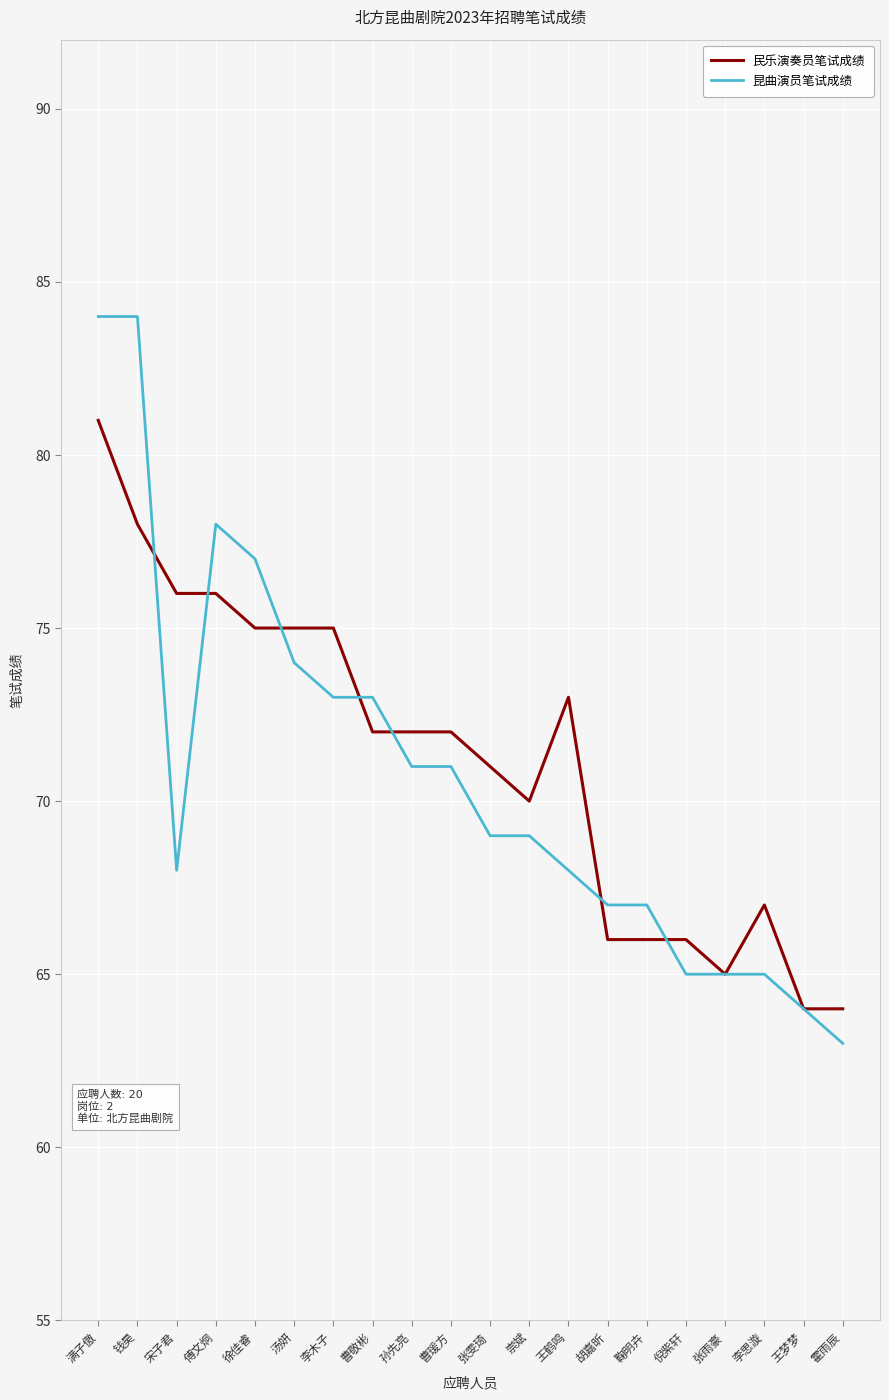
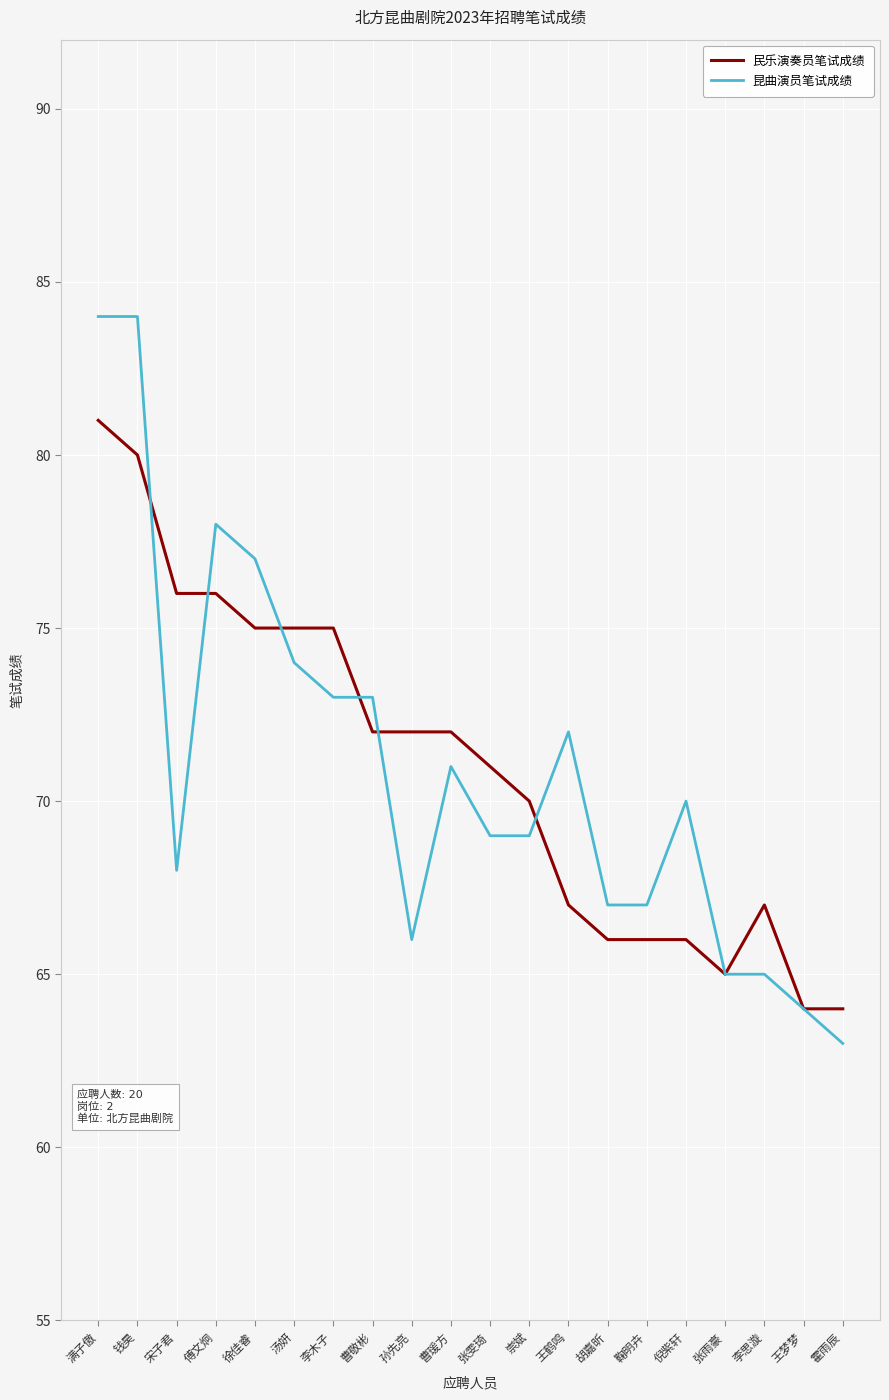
  {
    "民乐演奏员笔试成绩": {
      "满子傲": 81,
-     "钱昊": 78,
+     "钱昊": 80,
      "宋子君": 76,
      "傅文炯": 76,
      "徐佳睿": 75,
      "汤妍": 75,
      "李木子": 75,
      "曹敬彬": 72,
      "孙先亮": 72,
      "曹瑗方": 72,
      "张雯琦": 71,
      "崇斌": 70,
-     "王鹤鸣": 73,
+     "王鹤鸣": 67,
      "胡嘉昕": 66,
      "鞠明卉": 66,
      "倪紫轩": 66,
      "李思漩": 67,
      "霍雨辰": 64
    },
    "昆曲演员笔试成绩": {
      "满子傲": 84,
      "钱昊": 84,
      "宋子君": 68,
      "傅文炯": 78,
      "徐佳睿": 77,
      "汤妍": 74,
      "李木子": 73,
      "曹敬彬": 73,
-     "孙先亮": 71,
+     "孙先亮": 66,
      "曹瑗方": 71,
      "张雯琦": 69,
      "崇斌": 69,
-     "王鹤鸣": 68,
+     "王鹤鸣": 72,
      "胡嘉昕": 67,
      "鞠明卉": 67,
-     "倪紫轩": 65,
+     "倪紫轩": 70,
      "李思漩": 65,
      "霍雨辰": 63
    }
  }
